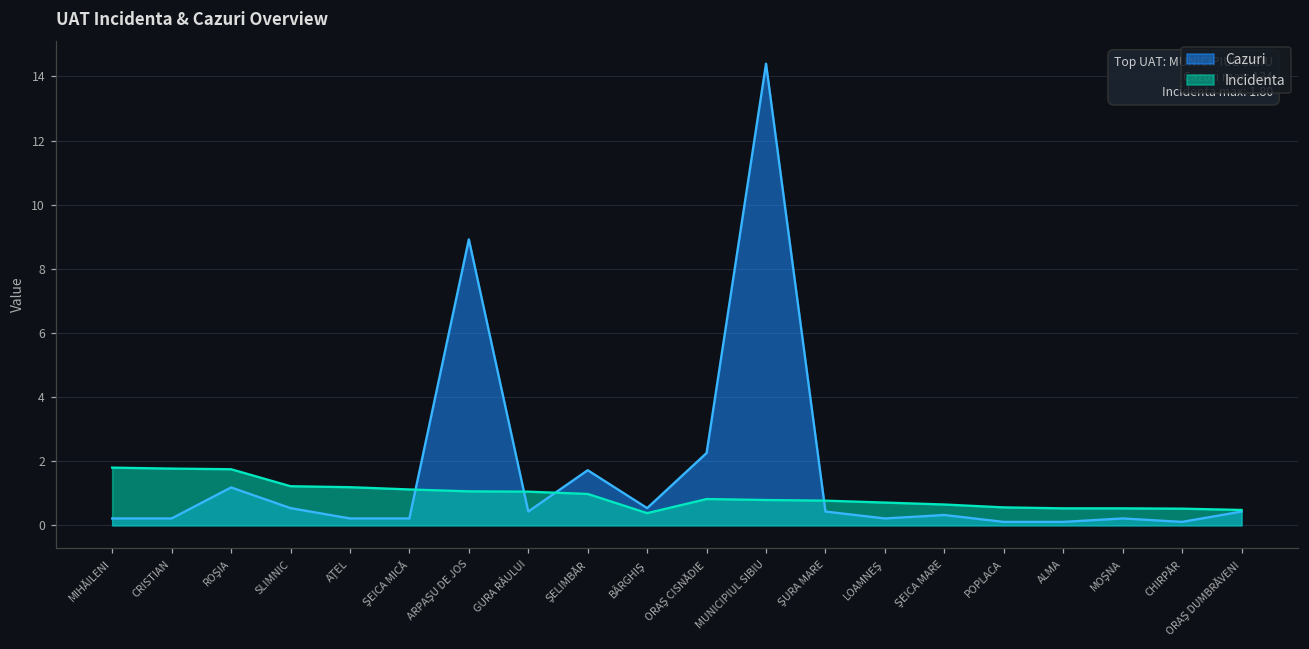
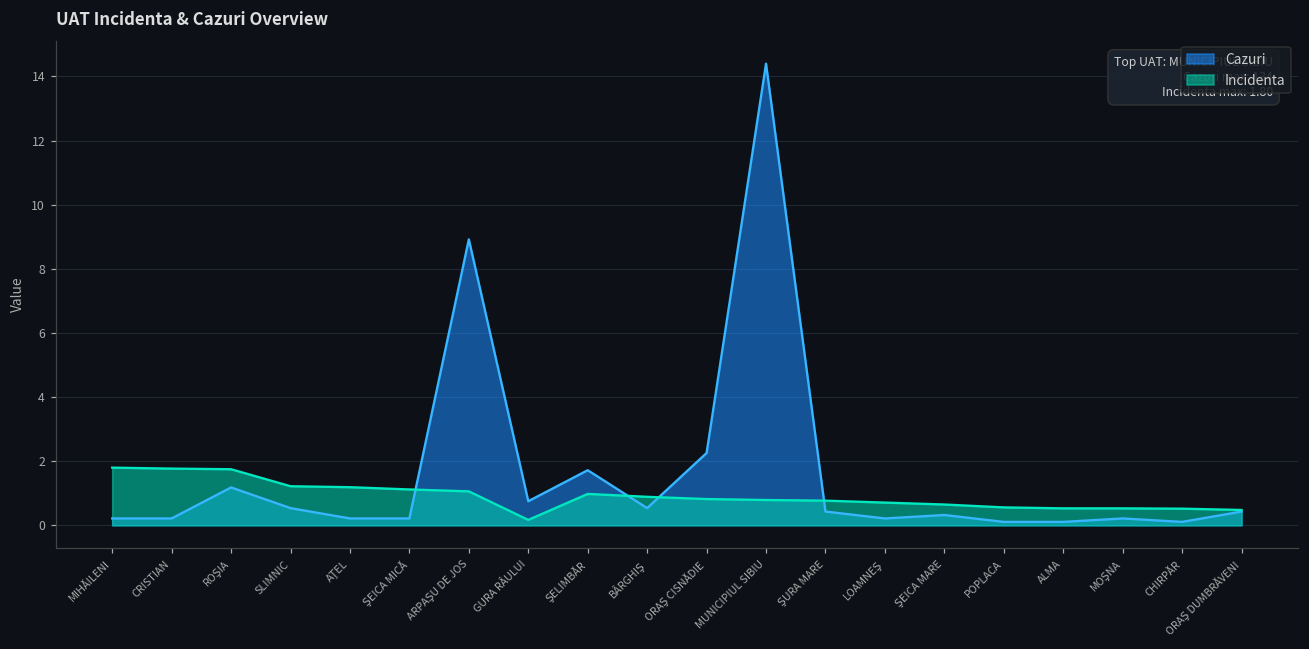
  {
    "Cazuri": {
      "MIHĂILENI": 0.2,
      "CRISTIAN": 0.2,
      "ROŞIA": 1.2,
      "SLIMNIC": 0.5,
      "AŢEL": 0.2,
      "ŞEICA MICĂ": 0.2,
      "ARPAŞU DE JOS": 8.9,
-     "GURA RÂULUI": 0.4,
+     "GURA RÂULUI": 0.8,
      "ŞELIMBĂR": 1.7,
      "BÂRGHIŞ": 0.5,
      "ORAŞ CISNĂDIE": 2.3,
      "MUNICIPIUL SIBIU": 14.4,
      "ŞURA MARE": 0.4,
      "LOAMNEŞ": 0.2,
      "ŞEICA MARE": 0.3,
      "POPLACA": 0.1,
      "ALMA": 0.1,
      "MOŞNA": 0.2,
      "CHIRPĂR": 0.1
    },
    "Incidenta": {
      "MIHĂILENI": 1.8,
      "CRISTIAN": 1.8,
      "ROŞIA": 1.8,
      "SLIMNIC": 1.2,
      "AŢEL": 1.2,
      "ŞEICA MICĂ": 1.1,
      "ARPAŞU DE JOS": 1.1,
-     "GURA RÂULUI": 1.1,
+     "GURA RÂULUI": 0.2,
      "ŞELIMBĂR": 1.0,
-     "BÂRGHIŞ": 0.4,
+     "BÂRGHIŞ": 0.9,
      "ORAŞ CISNĂDIE": 0.8,
      "MUNICIPIUL SIBIU": 0.8,
      "ŞURA MARE": 0.8,
      "LOAMNEŞ": 0.7,
      "ŞEICA MARE": 0.7,
      "POPLACA": 0.6,
      "ALMA": 0.5,
      "MOŞNA": 0.5,
      "CHIRPĂR": 0.5
    }
  }
